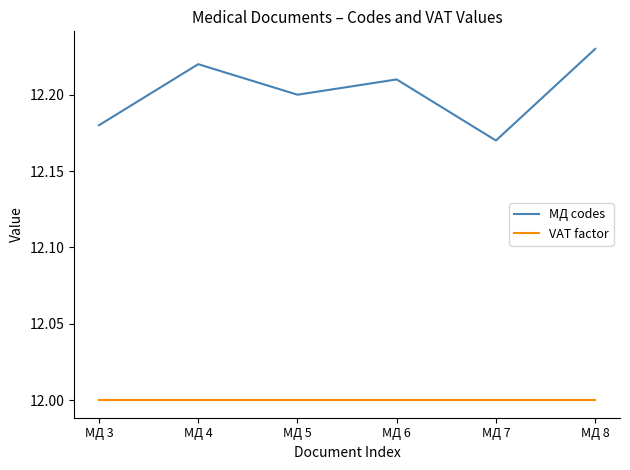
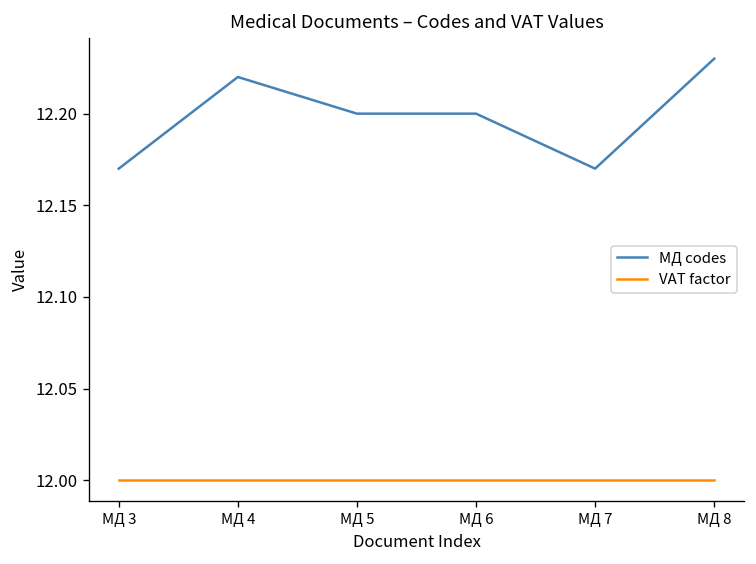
  {
    "МД codes": {
-     "МД 3": 12.18,
+     "МД 3": 12.17,
      "МД 4": 12.22,
      "МД 5": 12.20,
-     "МД 6": 12.21,
+     "МД 6": 12.20,
      "МД 7": 12.17,
      "МД 8": 12.23
    },
    "VAT factor": {
      "МД 3": 12.00,
      "МД 4": 12.00,
      "МД 5": 12.00,
      "МД 6": 12.00,
      "МД 7": 12.00,
      "МД 8": 12.00
    }
  }
